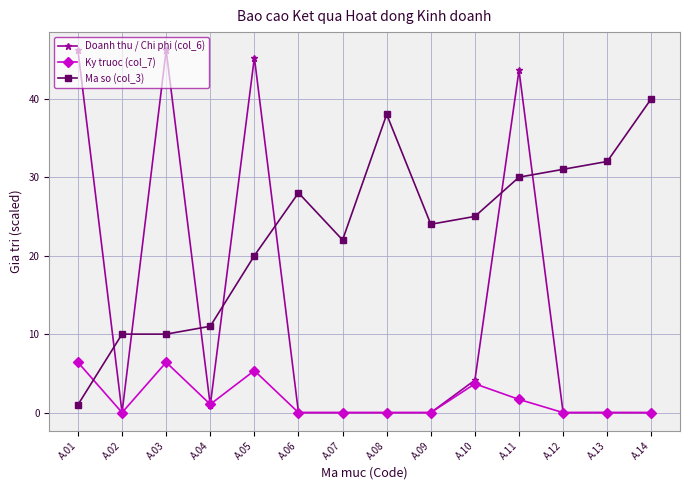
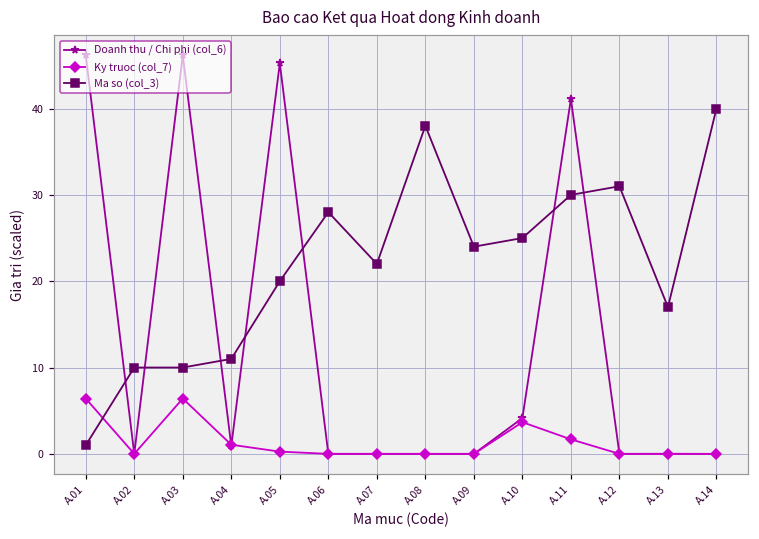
  {
    "Doanh thu / Chi phi (col_6)": {
      "A.05": 45,
      "A.10": 4,
-     "A.11": 44
+     "A.11": 41
    },
    "Ky truoc (col_7)": {
      "A.01": 6,
      "A.03": 6,
-     "A.05": 5,
+     "A.05": 0,
      "A.10": 4,
      "A.11": 2
    },
    "Ma so (col_3)": {
      "A.01": 1,
      "A.02": 10,
      "A.03": 10,
      "A.04": 11,
      "A.05": 20,
      "A.06": 28,
      "A.07": 22,
      "A.08": 38,
      "A.09": 24,
      "A.10": 25,
      "A.11": 30,
      "A.12": 31,
-     "A.13": 32,
+     "A.13": 17,
      "A.14": 40
    }
  }
